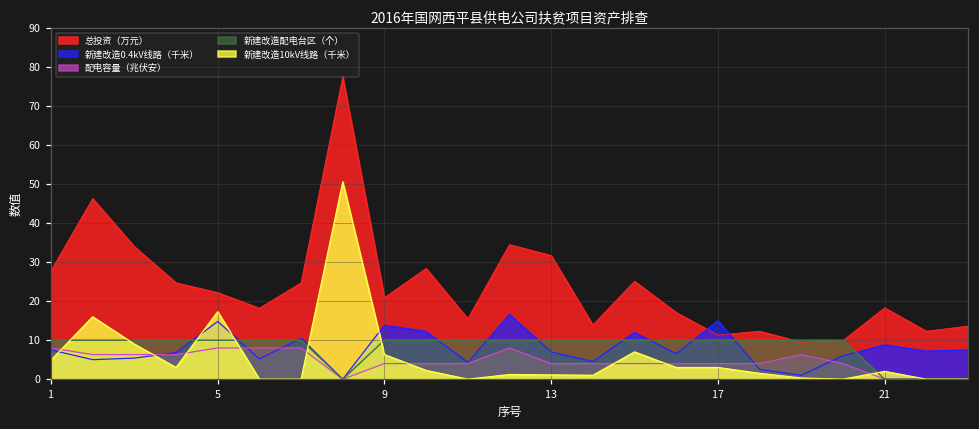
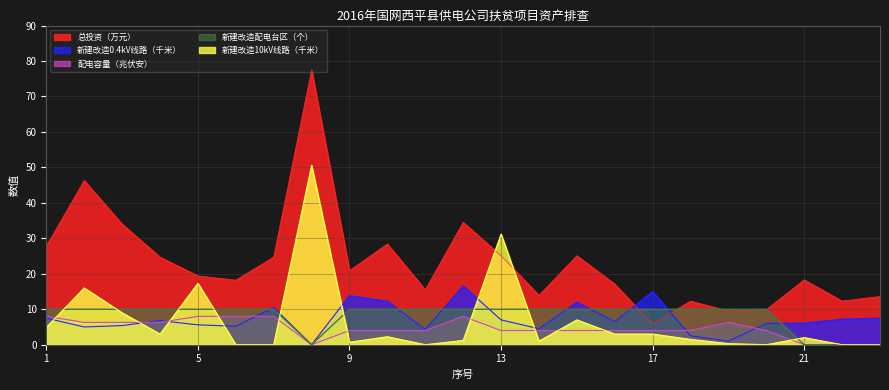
  {
    "总投资（万元）": {
      "1": 28,
-     "5": 22,
+     "5": 19,
      "9": 21,
-     "13": 32,
-     "17": 11,
+     "13": 25,
+     "17": 6,
      "21": 18
    },
    "新建改造0.4kV线路（千米）": {
-     "5": 15,
+     "5": 6,
      "9": 14,
      "13": 7,
      "17": 15,
-     "21": 9
+     "21": 6
    },
    "配电容量（兆伏安）": {
      "5": 8,
      "9": 4,
      "13": 4,
      "17": 4
    },
    "新建改造配电台区（个）": {
      "1": 10,
      "5": 10,
      "9": 10,
      "13": 10,
      "17": 10
    },
    "新建改造10kV线路（千米）": {
      "1": 5,
      "5": 17,
-     "9": 6,
-     "13": 1,
+     "9": 1,
+     "13": 31,
      "17": 3,
      "21": 2
    }
  }
